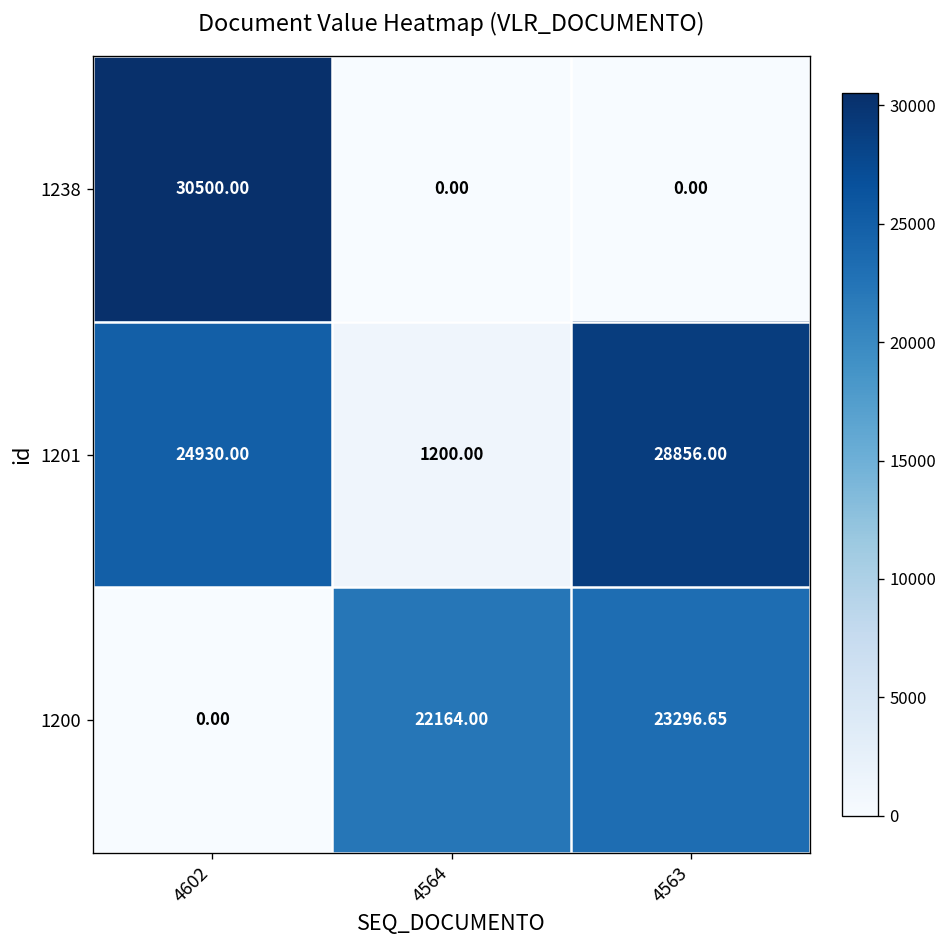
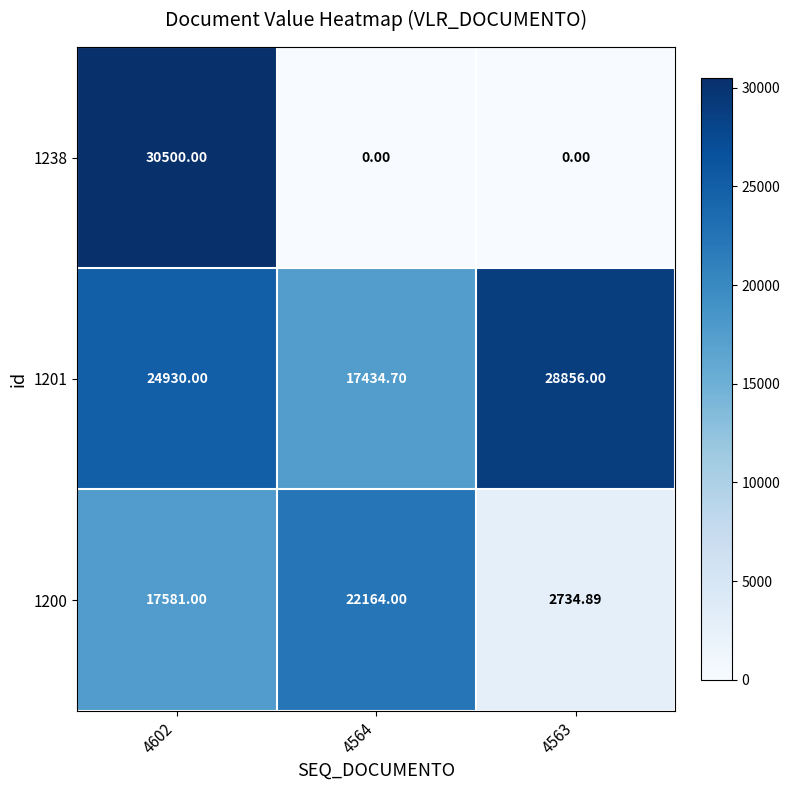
  {
    "1238": {
      "4602": 30500.00,
      "4564": 0.00,
      "4563": 0.00
    },
    "1201": {
      "4602": 24930.00,
-     "4564": 1200.00,
+     "4564": 17434.70,
      "4563": 28856.00
    },
    "1200": {
-     "4602": 0.00,
+     "4602": 17581.00,
      "4564": 22164.00,
-     "4563": 23296.65
+     "4563": 2734.89
    }
  }
